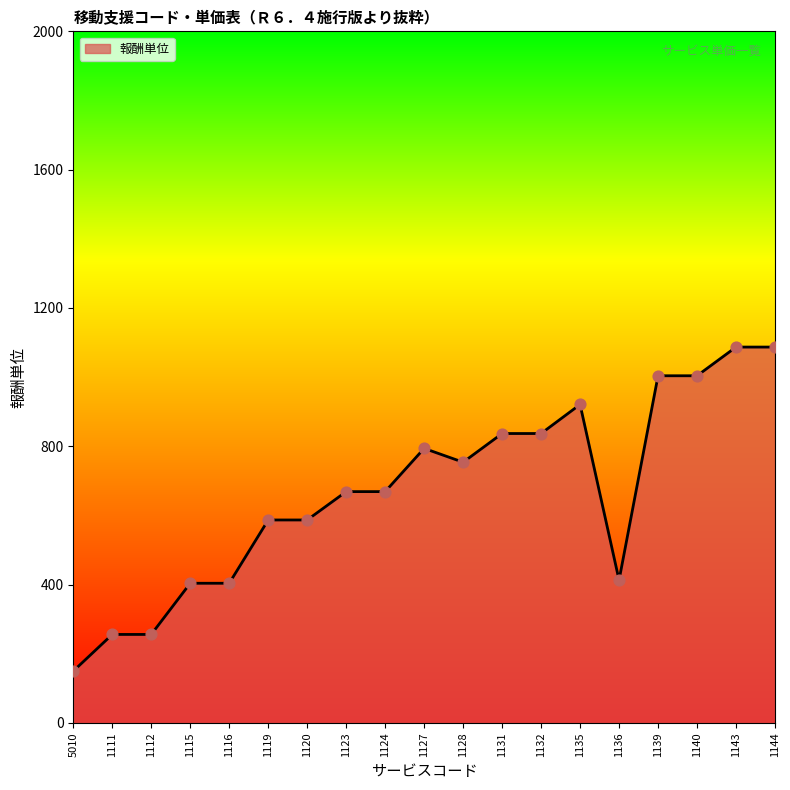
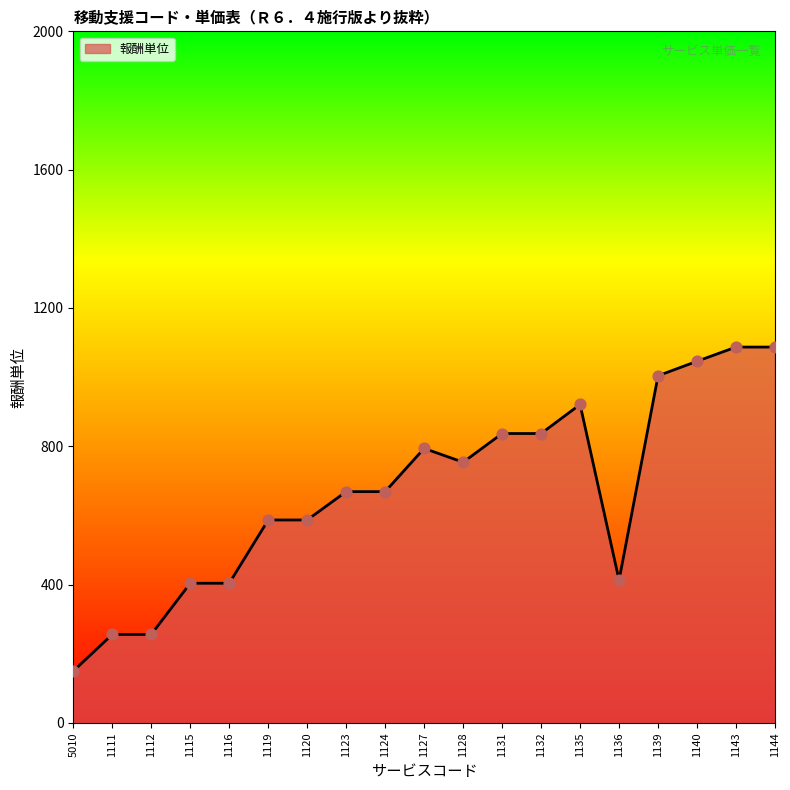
  {
    "5010": 150,
    "1111": 260,
    "1112": 260,
    "1115": 400,
    "1116": 400,
    "1119": 590,
    "1120": 590,
    "1123": 670,
    "1124": 670,
    "1127": 790,
    "1128": 750,
    "1131": 840,
    "1132": 840,
    "1135": 920,
    "1136": 410,
    "1139": 1000,
-   "1140": 1000,
+   "1140": 1050,
    "1143": 1090,
    "1144": 1090
  }
